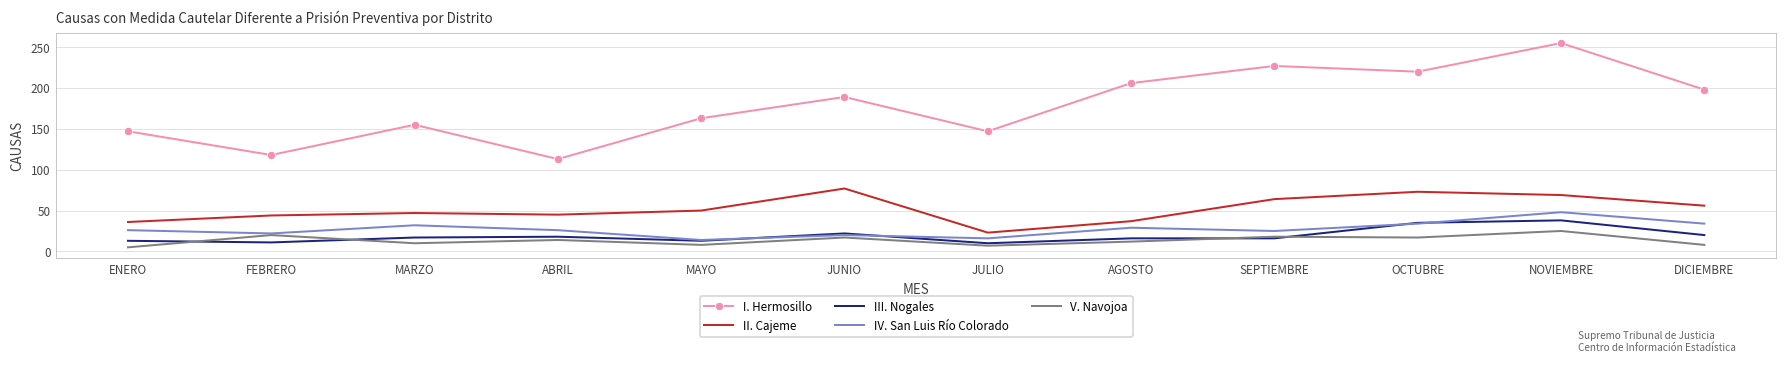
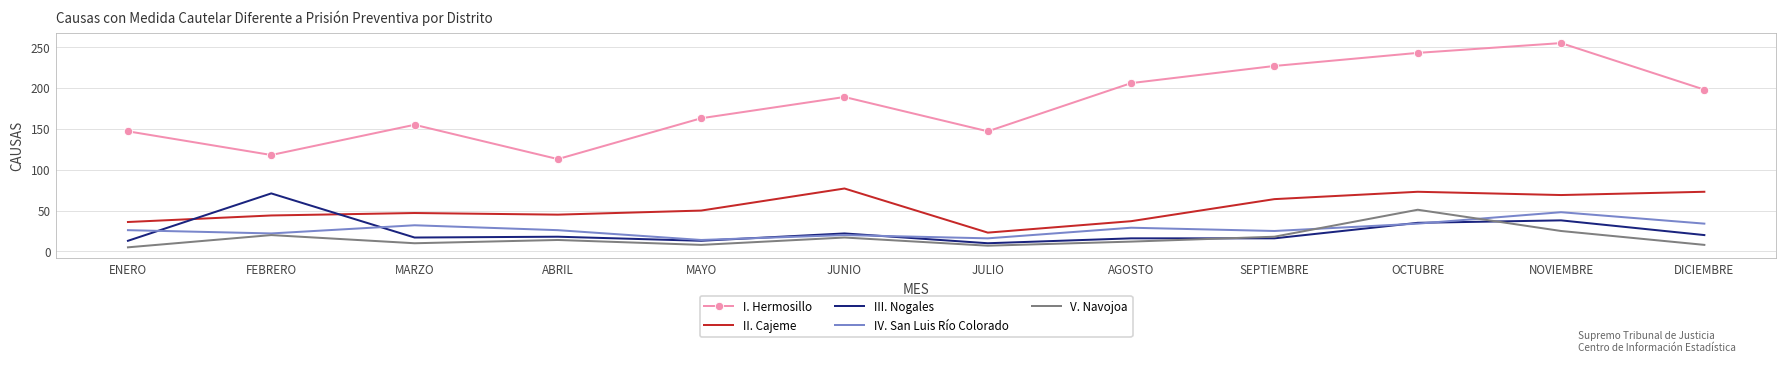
  {
    "I. Hermosillo": {
      "ENERO": 150,
      "FEBRERO": 120,
      "MARZO": 160,
      "ABRIL": 110,
      "MAYO": 160,
      "JUNIO": 190,
      "JULIO": 150,
      "AGOSTO": 210,
      "SEPTIEMBRE": 230,
-     "OCTUBRE": 220,
+     "OCTUBRE": 240,
      "NOVIEMBRE": 260,
      "DICIEMBRE": 200
    },
    "II. Cajeme": {
      "ENERO": 40,
      "FEBRERO": 40,
      "MARZO": 50,
      "ABRIL": 50,
      "MAYO": 50,
      "JUNIO": 80,
      "JULIO": 20,
      "AGOSTO": 40,
      "SEPTIEMBRE": 60,
      "OCTUBRE": 70,
      "NOVIEMBRE": 70,
-     "DICIEMBRE": 60
+     "DICIEMBRE": 70
    },
    "III. Nogales": {
      "ENERO": 10,
-     "FEBRERO": 10,
+     "FEBRERO": 70,
      "MARZO": 20,
      "ABRIL": 20,
      "AGOSTO": 20,
      "NOVIEMBRE": 40,
      "DICIEMBRE": 20
    },
    "IV. San Luis Río Colorado": {
      "ENERO": 30,
      "MARZO": 30,
      "ABRIL": 30,
      "JULIO": 20,
      "AGOSTO": 30,
      "SEPTIEMBRE": 30,
      "NOVIEMBRE": 50,
      "DICIEMBRE": 30
    },
    "V. Navojoa": {
      "ENERO": 10,
      "MARZO": 10,
      "ABRIL": 10,
      "MAYO": 10,
      "AGOSTO": 10,
-     "OCTUBRE": 20,
+     "OCTUBRE": 50,
      "NOVIEMBRE": 30,
      "DICIEMBRE": 10
    }
  }
